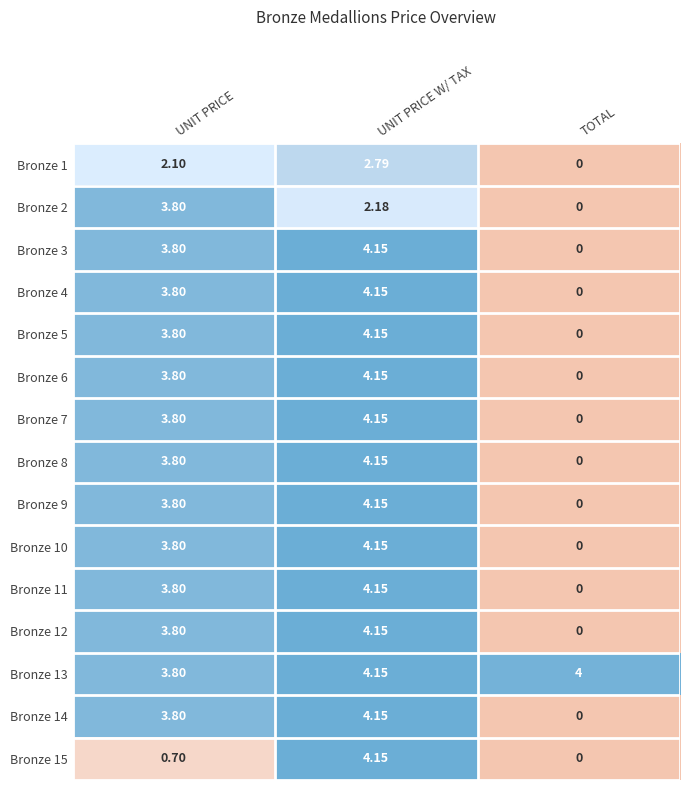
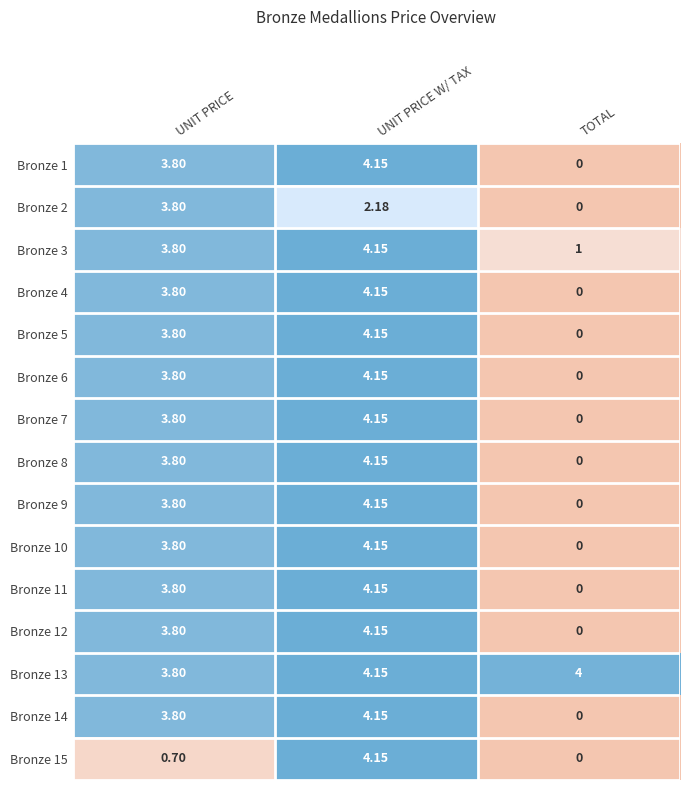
  {
    "Bronze 1": {
-     "UNIT PRICE": 2.10,
-     "UNIT PRICE W/ TAX": 2.79,
+     "UNIT PRICE": 3.80,
+     "UNIT PRICE W/ TAX": 4.15,
      "TOTAL": 0
    },
    "Bronze 2": {
      "UNIT PRICE": 3.80,
      "UNIT PRICE W/ TAX": 2.18,
      "TOTAL": 0
    },
    "Bronze 3": {
      "UNIT PRICE": 3.80,
      "UNIT PRICE W/ TAX": 4.15,
-     "TOTAL": 0
+     "TOTAL": 1
    },
    "Bronze 4": {
      "UNIT PRICE": 3.80,
      "UNIT PRICE W/ TAX": 4.15,
      "TOTAL": 0
    },
    "Bronze 5": {
      "UNIT PRICE": 3.80,
      "UNIT PRICE W/ TAX": 4.15,
      "TOTAL": 0
    },
    "Bronze 6": {
      "UNIT PRICE": 3.80,
      "UNIT PRICE W/ TAX": 4.15,
      "TOTAL": 0
    },
    "Bronze 7": {
      "UNIT PRICE": 3.80,
      "UNIT PRICE W/ TAX": 4.15,
      "TOTAL": 0
    },
    "Bronze 8": {
      "UNIT PRICE": 3.80,
      "UNIT PRICE W/ TAX": 4.15,
      "TOTAL": 0
    },
    "Bronze 9": {
      "UNIT PRICE": 3.80,
      "UNIT PRICE W/ TAX": 4.15,
      "TOTAL": 0
    },
    "Bronze 10": {
      "UNIT PRICE": 3.80,
      "UNIT PRICE W/ TAX": 4.15,
      "TOTAL": 0
    },
    "Bronze 11": {
      "UNIT PRICE": 3.80,
      "UNIT PRICE W/ TAX": 4.15,
      "TOTAL": 0
    },
    "Bronze 12": {
      "UNIT PRICE": 3.80,
      "UNIT PRICE W/ TAX": 4.15,
      "TOTAL": 0
    },
    "Bronze 13": {
      "UNIT PRICE": 3.80,
      "UNIT PRICE W/ TAX": 4.15,
      "TOTAL": 4
    },
    "Bronze 14": {
      "UNIT PRICE": 3.80,
      "UNIT PRICE W/ TAX": 4.15,
      "TOTAL": 0
    },
    "Bronze 15": {
      "UNIT PRICE": 0.70,
      "UNIT PRICE W/ TAX": 4.15,
      "TOTAL": 0
    }
  }
